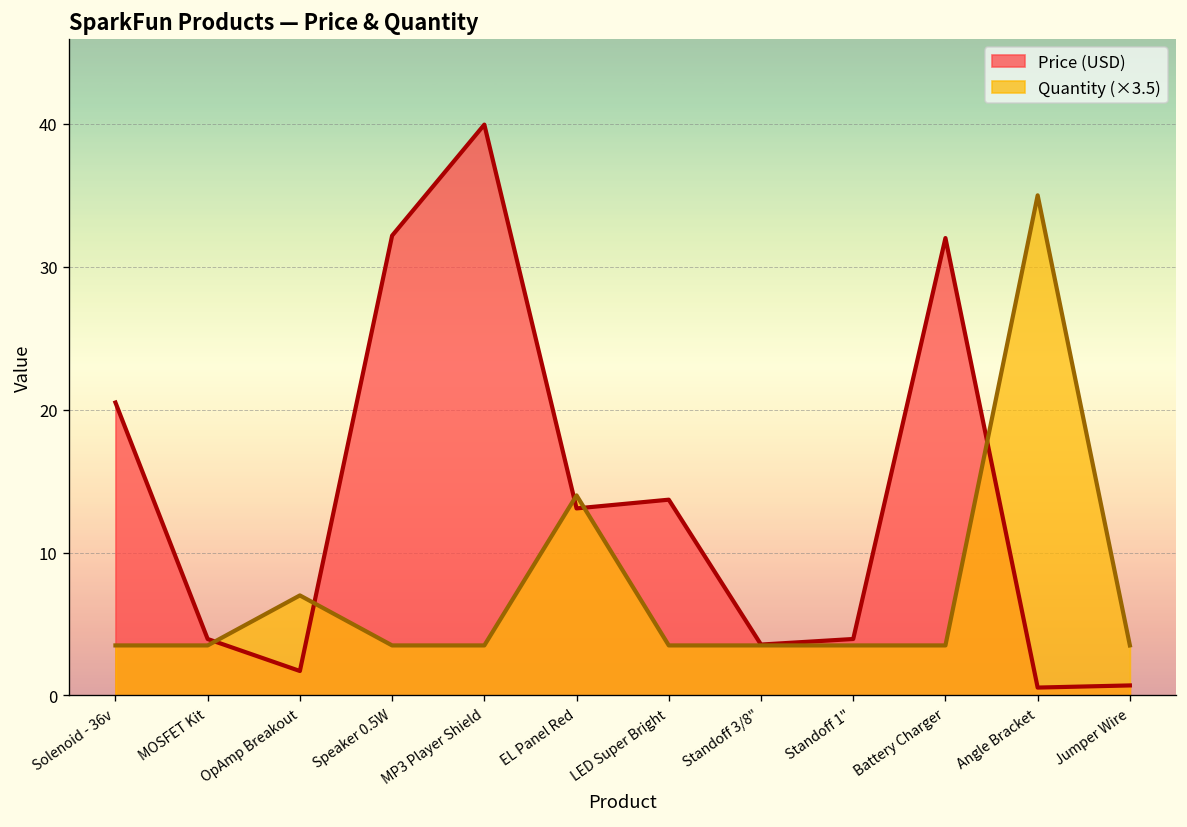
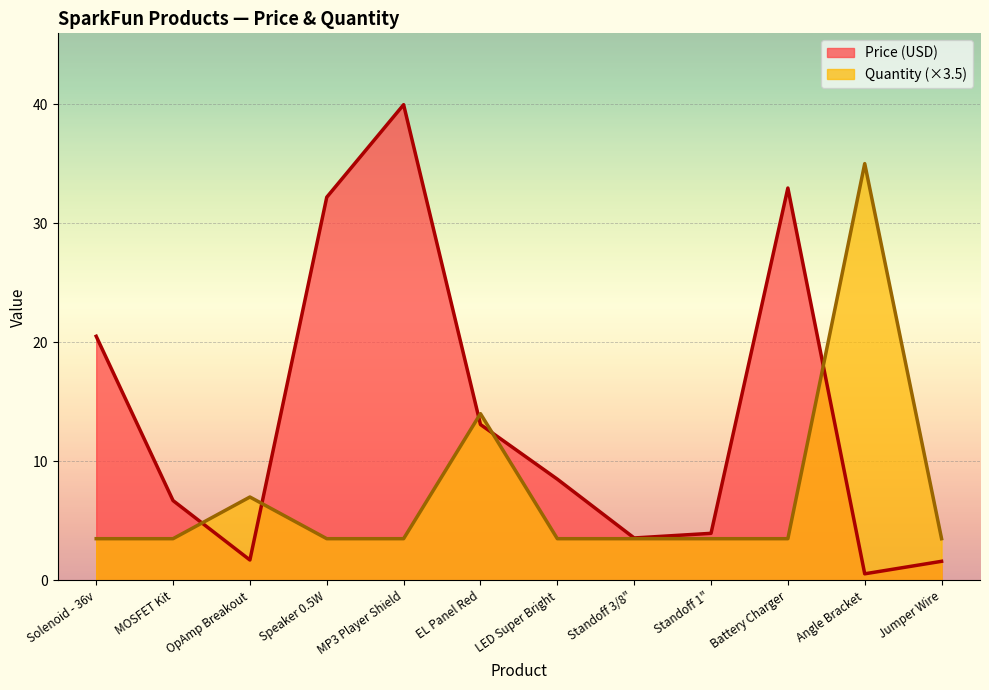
  {
    "Price (USD)": {
      "Solenoid - 36v": 20.5,
-     "MOSFET Kit": 4.0,
+     "MOSFET Kit": 6.7,
      "OpAmp Breakout": 1.7,
      "Speaker 0.5W": 32.2,
      "MP3 Player Shield": 40.0,
      "EL Panel Red": 13.1,
-     "LED Super Bright": 13.7,
+     "LED Super Bright": 8.5,
      "Standoff 1\"": 4.0,
-     "Battery Charger": 32.0,
+     "Battery Charger": 33.0,
      "Angle Bracket": 0.6,
-     "Jumper Wire": 0.7
+     "Jumper Wire": 1.6
    },
    "Quantity (×3.5)": {
      "Solenoid - 36v": 3.5,
      "MOSFET Kit": 3.5,
      "OpAmp Breakout": 7.0,
      "Speaker 0.5W": 3.5,
      "MP3 Player Shield": 3.5,
      "EL Panel Red": 14.0,
      "LED Super Bright": 3.5,
      "Standoff 1\"": 3.5,
      "Battery Charger": 3.5,
      "Angle Bracket": 35.0,
      "Jumper Wire": 3.5
    }
  }
